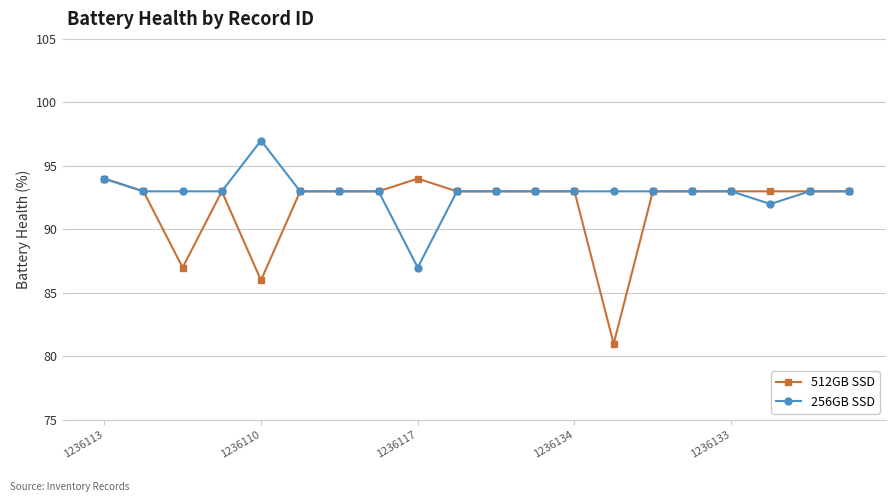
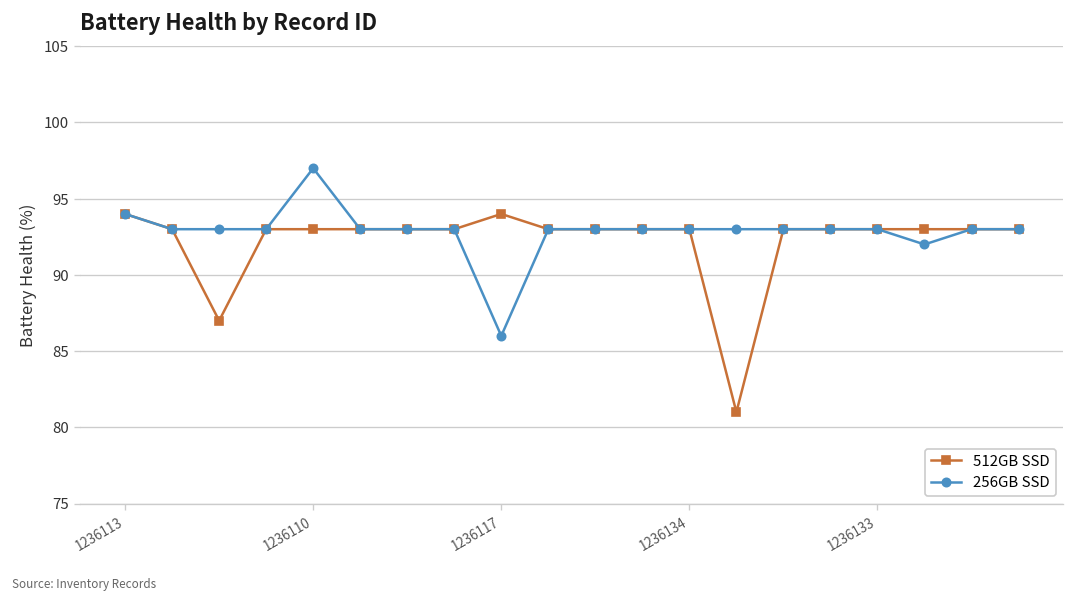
  {
    "512GB SSD": {
-     "1236110": 86,
+     "1236110": 93,
      "1236117": 94
    },
    "256GB SSD": {
      "1236110": 97,
-     "1236117": 87
+     "1236117": 86
    }
  }
